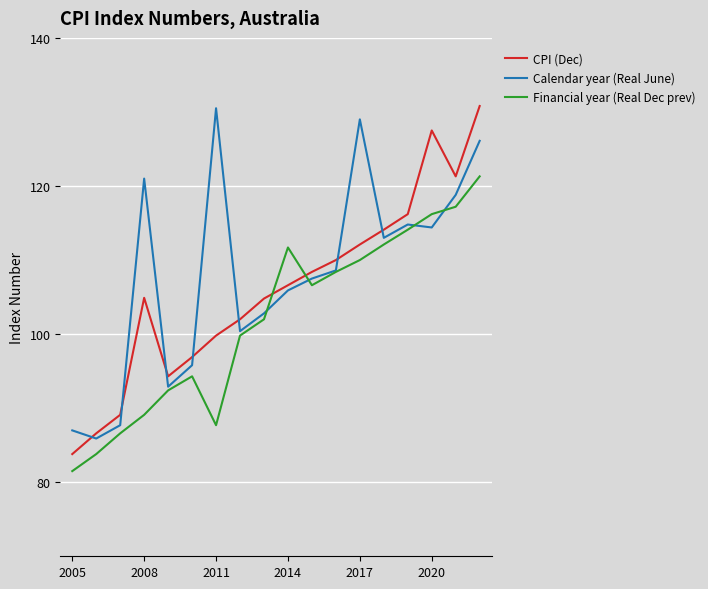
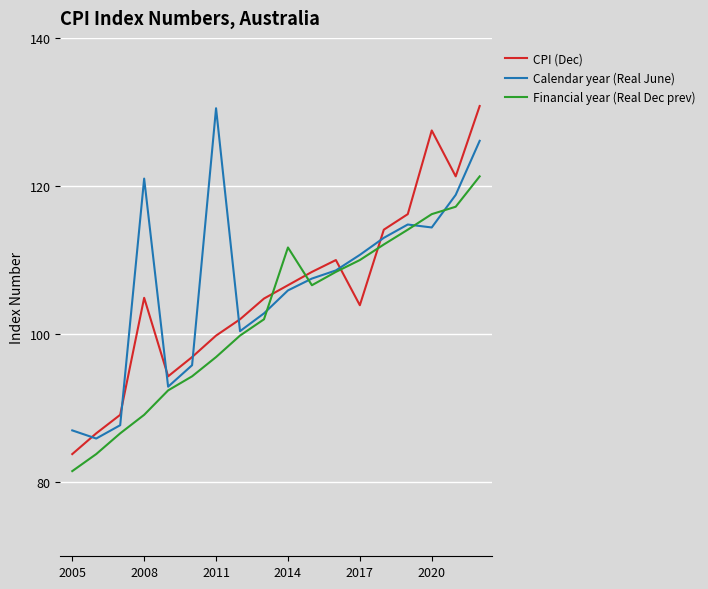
  {
    "CPI (Dec)": {
      "2005": 84,
      "2008": 105,
      "2011": 100,
      "2014": 107,
-     "2017": 112,
+     "2017": 104,
      "2020": 128
    },
    "Calendar year (Real June)": {
      "2005": 87,
      "2008": 121,
      "2011": 131,
      "2014": 106,
-     "2017": 129,
+     "2017": 111,
      "2020": 114
    },
    "Financial year (Real Dec prev)": {
      "2005": 82,
      "2008": 89,
-     "2011": 88,
+     "2011": 97,
      "2014": 112,
      "2017": 110,
      "2020": 116
    }
  }
